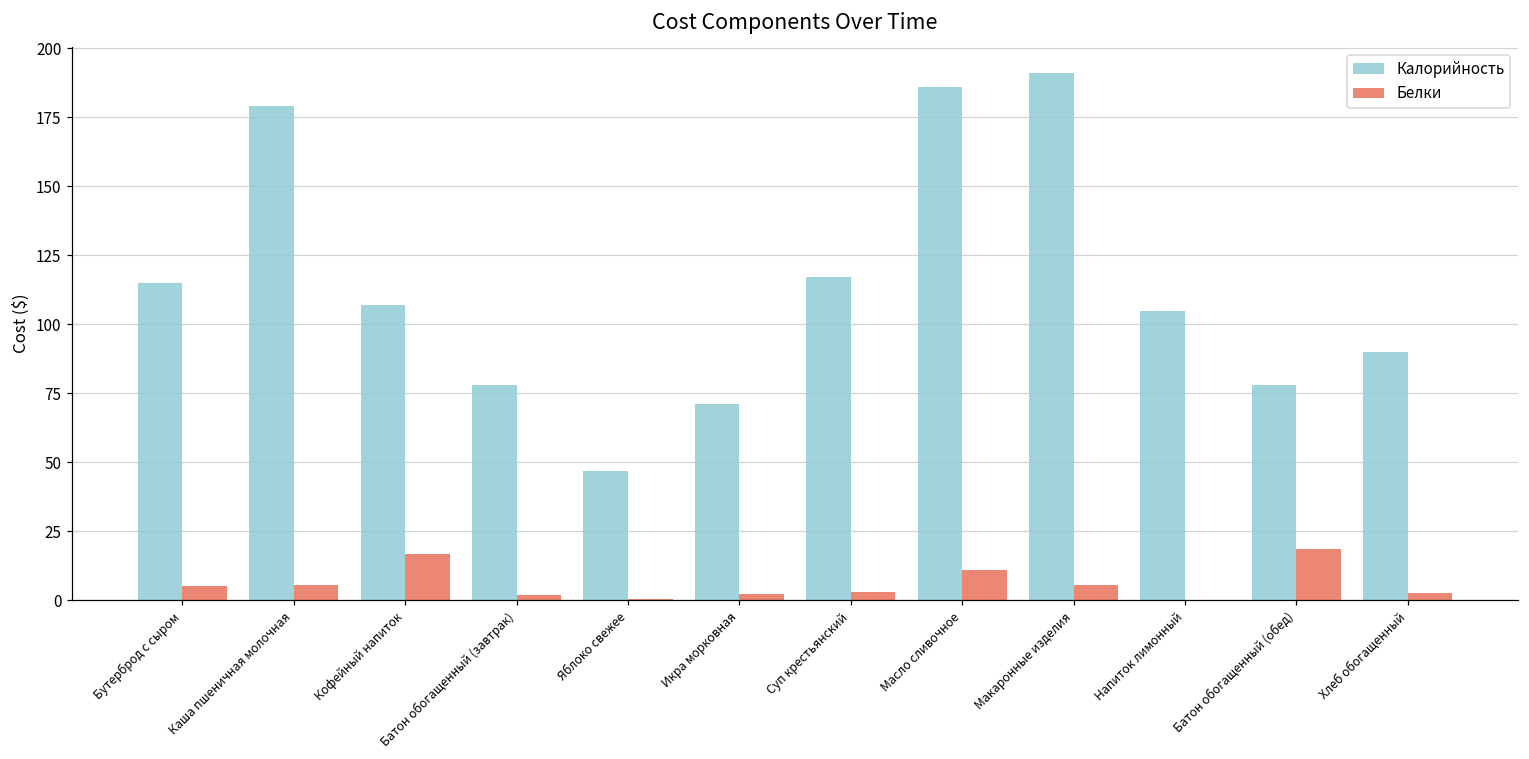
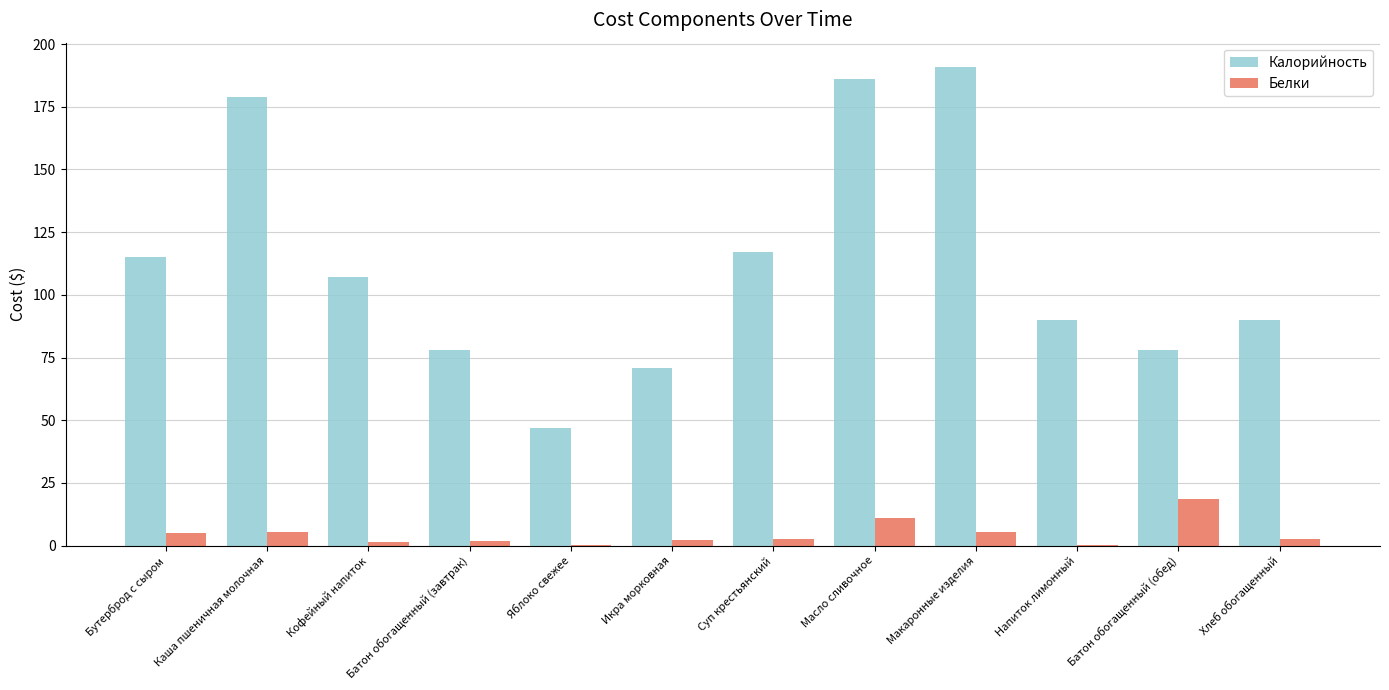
  {
    "Калорийность": {
      "Бутерброд с сыром": 115,
      "Каша пшеничная молочная": 179,
      "Кофейный напиток": 107,
      "Батон обогащенный (завтрак)": 78,
      "Яблоко свежее": 47,
      "Икра морковная": 71,
      "Суп крестьянский": 117,
      "Масло сливочное": 186,
      "Макаронные изделия": 191,
-     "Напиток лимонный": 105,
+     "Напиток лимонный": 90,
      "Батон обогащенный (обед)": 78,
      "Хлеб обогащенный": 90
    },
    "Белки": {
      "Бутерброд с сыром": 5,
      "Каша пшеничная молочная": 6,
-     "Кофейный напиток": 17,
+     "Кофейный напиток": 2,
      "Батон обогащенный (завтрак)": 2,
      "Икра морковная": 2,
      "Суп крестьянский": 3,
      "Масло сливочное": 11,
      "Макаронные изделия": 6,
      "Батон обогащенный (обед)": 18,
      "Хлеб обогащенный": 3
    }
  }
